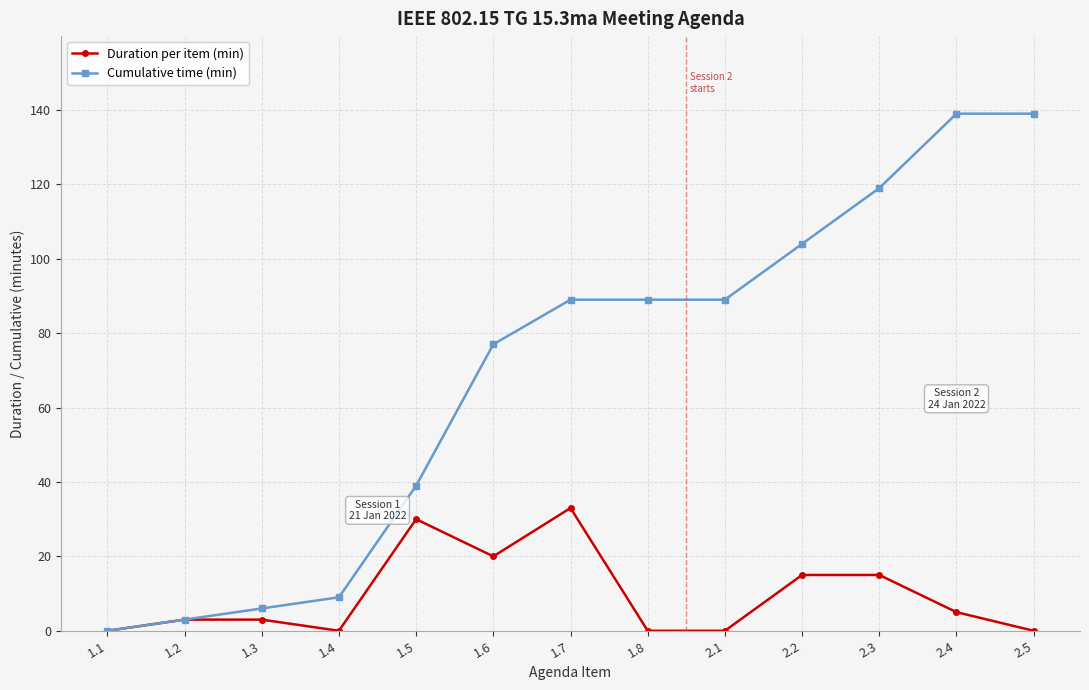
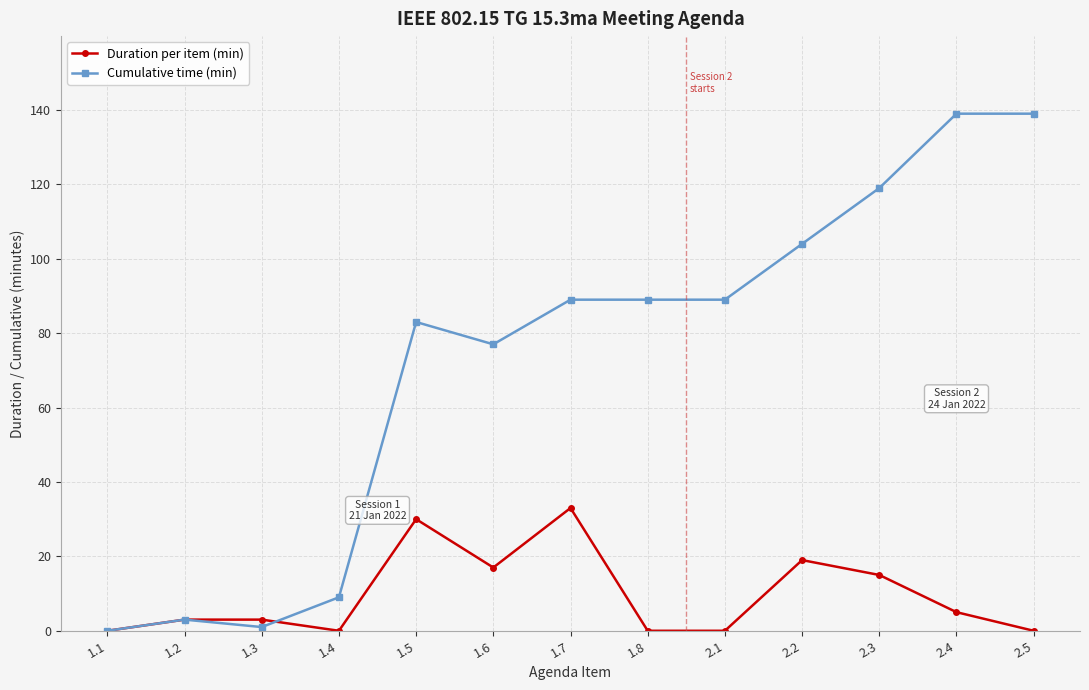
  {
    "Duration per item (min)": {
      "1.3": 3,
      "1.4": 0,
-     "1.6": 20,
+     "1.6": 17,
      "1.7": 33,
      "1.8": 0,
      "2.1": 0,
-     "2.2": 15,
+     "2.2": 19,
      "2.3": 15,
      "2.4": 5,
      "2.5": 0
    },
    "Cumulative time (min)": {
-     "1.3": 6,
+     "1.3": 1,
      "1.4": 9,
-     "1.5": 39,
+     "1.5": 83,
      "1.6": 77,
      "1.7": 89,
      "1.8": 89,
      "2.1": 89,
      "2.2": 104,
      "2.3": 119,
      "2.4": 139,
      "2.5": 139
    }
  }
